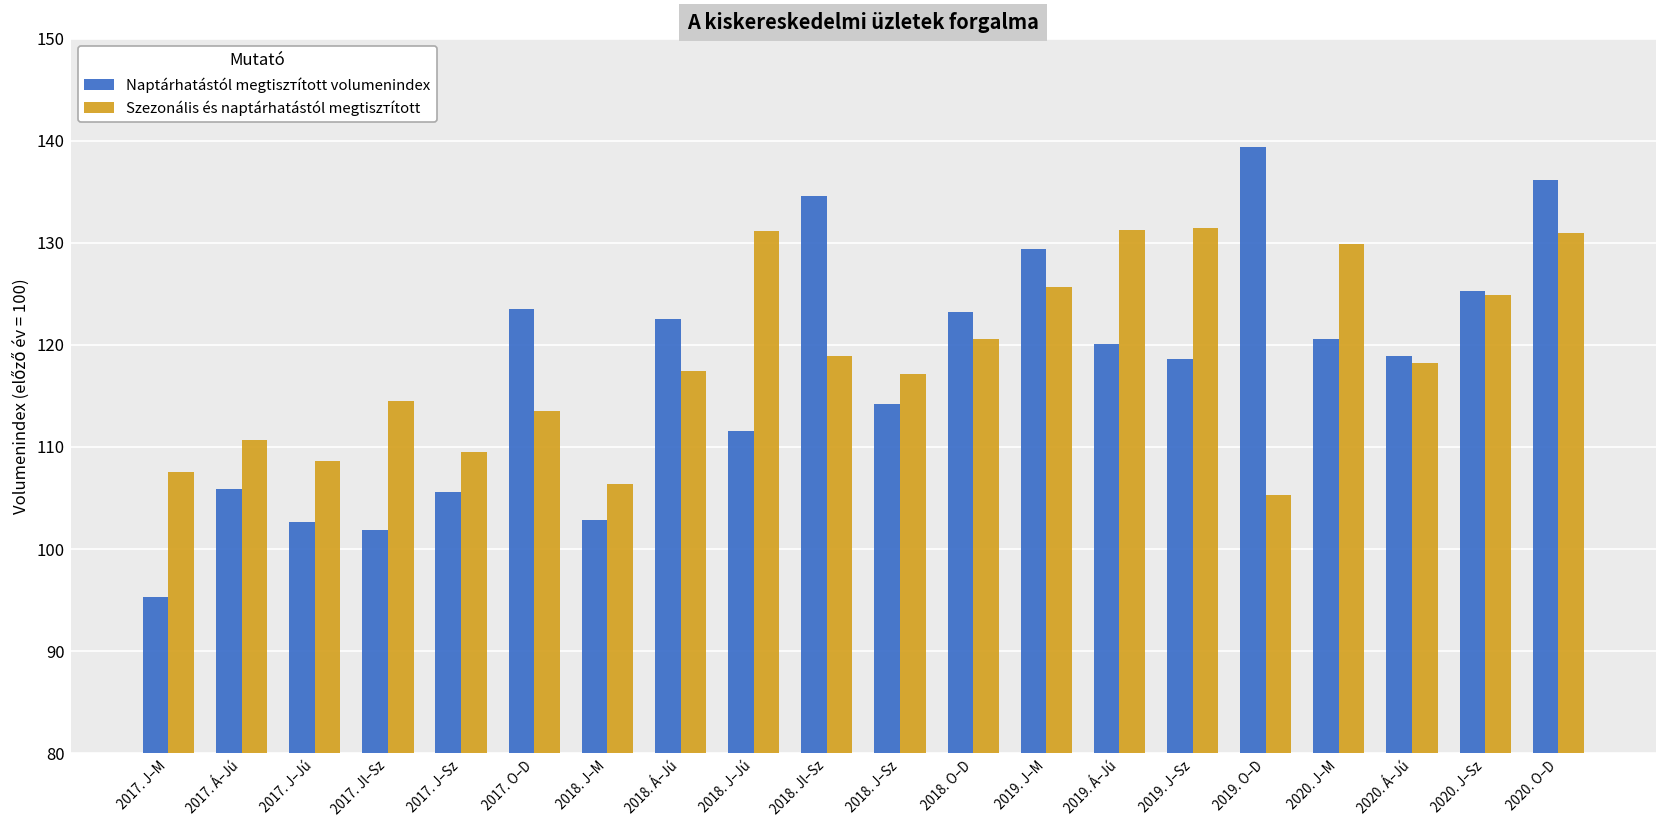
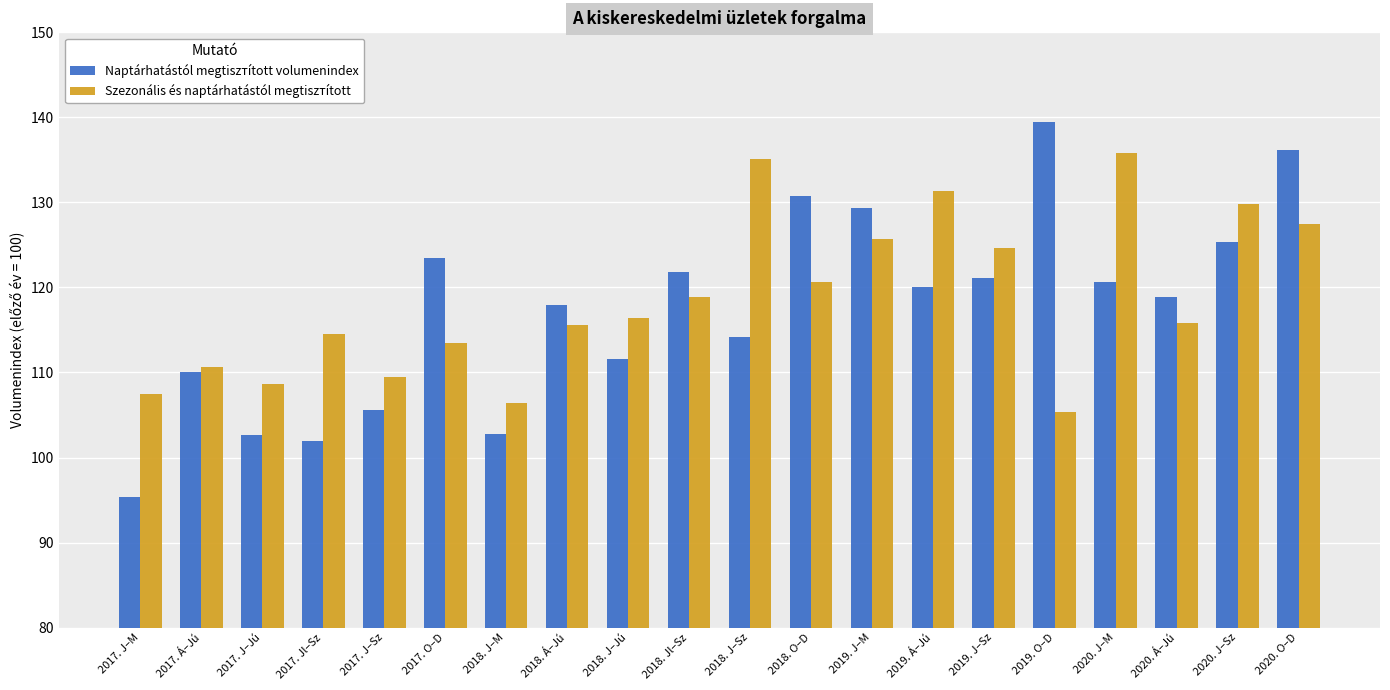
  {
    "Naptárhatástól megtiszтított volumenindex": {
      "2017. J–M": 95,
-     "2017. Á–Jú": 106,
+     "2017. Á–Jú": 110,
      "2017. J–Jú": 103,
      "2017. Jl–Sz": 102,
      "2017. J–Sz": 106,
      "2017. O–D": 124,
      "2018. J–M": 103,
-     "2018. Á–Jú": 123,
+     "2018. Á–Jú": 118,
      "2018. J–Jú": 112,
-     "2018. Jl–Sz": 135,
+     "2018. Jl–Sz": 122,
      "2018. J–Sz": 114,
-     "2018. O–D": 123,
+     "2018. O–D": 131,
      "2019. J–M": 129,
      "2019. Á–Jú": 120,
-     "2019. J–Sz": 119,
+     "2019. J–Sz": 121,
      "2019. O–D": 139,
      "2020. J–M": 121,
      "2020. Á–Jú": 119,
      "2020. J–Sz": 125,
      "2020. O–D": 136
    },
    "Szezonális és naptárhatástól megtiszтított": {
      "2017. J–M": 108,
      "2017. Á–Jú": 111,
      "2017. J–Jú": 109,
      "2017. Jl–Sz": 115,
      "2017. J–Sz": 110,
      "2017. O–D": 114,
      "2018. J–M": 106,
-     "2018. Á–Jú": 117,
-     "2018. J–Jú": 131,
+     "2018. Á–Jú": 116,
+     "2018. J–Jú": 116,
      "2018. Jl–Sz": 119,
-     "2018. J–Sz": 117,
+     "2018. J–Sz": 135,
      "2018. O–D": 121,
      "2019. J–M": 126,
      "2019. Á–Jú": 131,
-     "2019. J–Sz": 132,
+     "2019. J–Sz": 125,
      "2019. O–D": 105,
-     "2020. J–M": 130,
-     "2020. Á–Jú": 118,
-     "2020. J–Sz": 125,
-     "2020. O–D": 131
+     "2020. J–M": 136,
+     "2020. Á–Jú": 116,
+     "2020. J–Sz": 130,
+     "2020. O–D": 128
    }
  }
